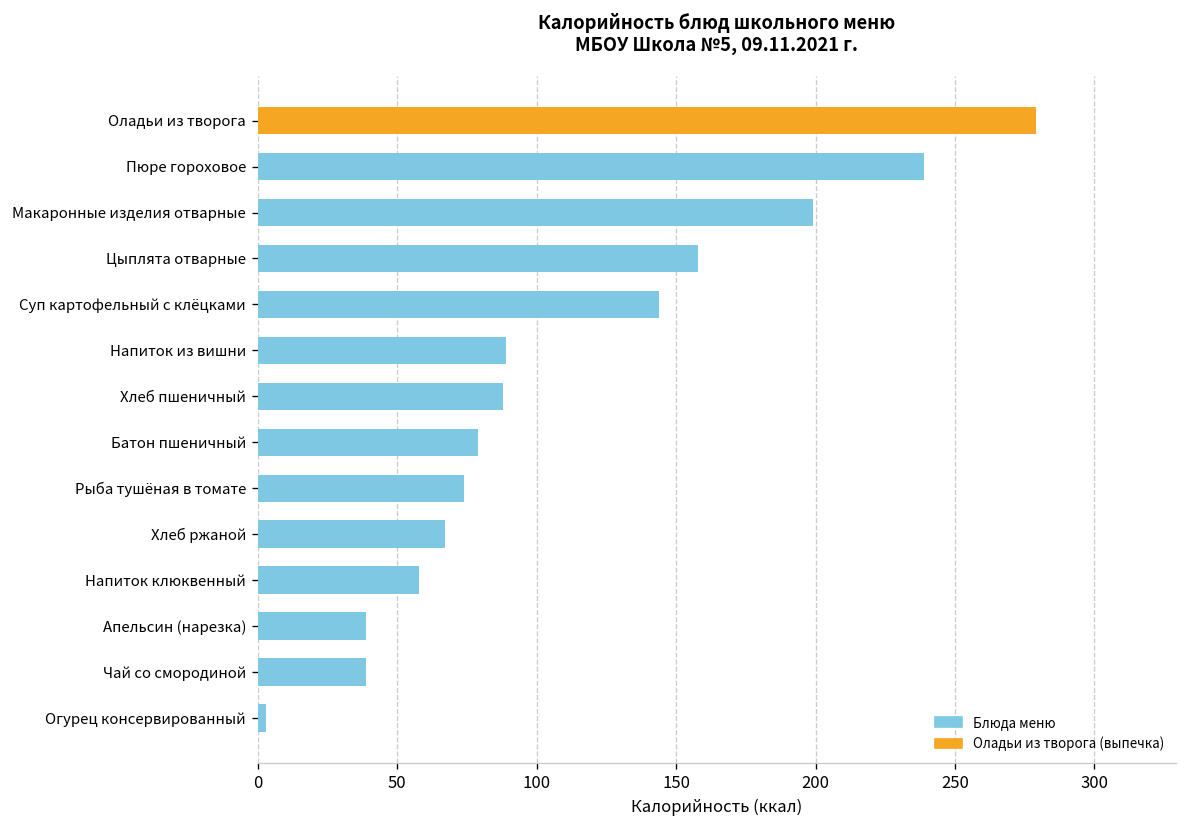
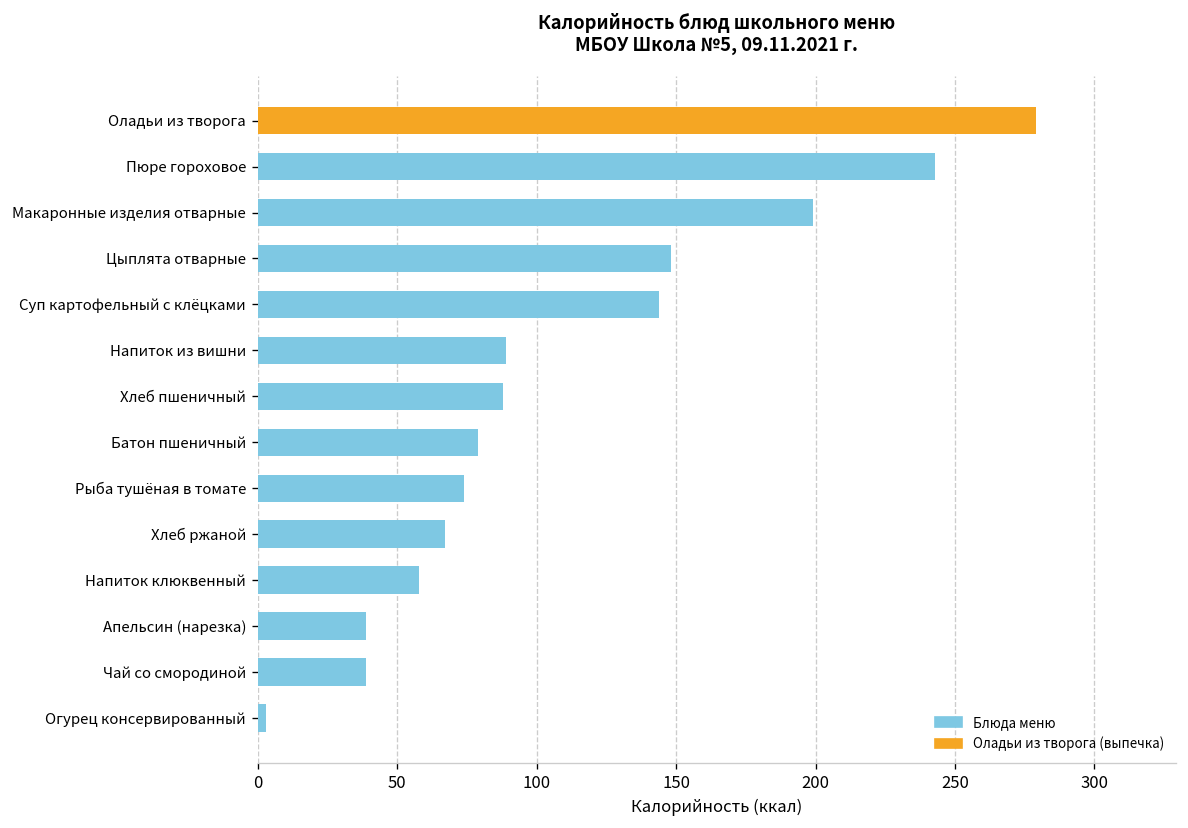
  {
    "Оладьи из творога": 279,
-   "Пюре гороховое": 239,
+   "Пюре гороховое": 243,
    "Макаронные изделия отварные": 199,
-   "Цыплята отварные": 158,
+   "Цыплята отварные": 148,
    "Суп картофельный с клёцками": 144,
    "Напиток из вишни": 89,
    "Хлеб пшеничный": 88,
    "Батон пшеничный": 79,
    "Рыба тушёная в томате": 74,
    "Хлеб ржаной": 67,
    "Напиток клюквенный": 58,
    "Апельсин (нарезка)": 39,
    "Чай со смородиной": 39,
    "Огурец консервированный": 3
  }
